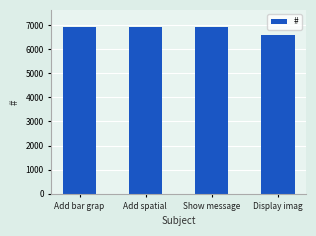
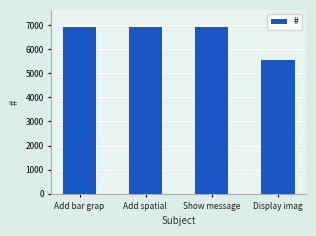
  {
    "Add bar grap": 6900,
    "Add spatial": 6900,
    "Show message": 6900,
-   "Display imag": 6600
+   "Display imag": 5600
  }
